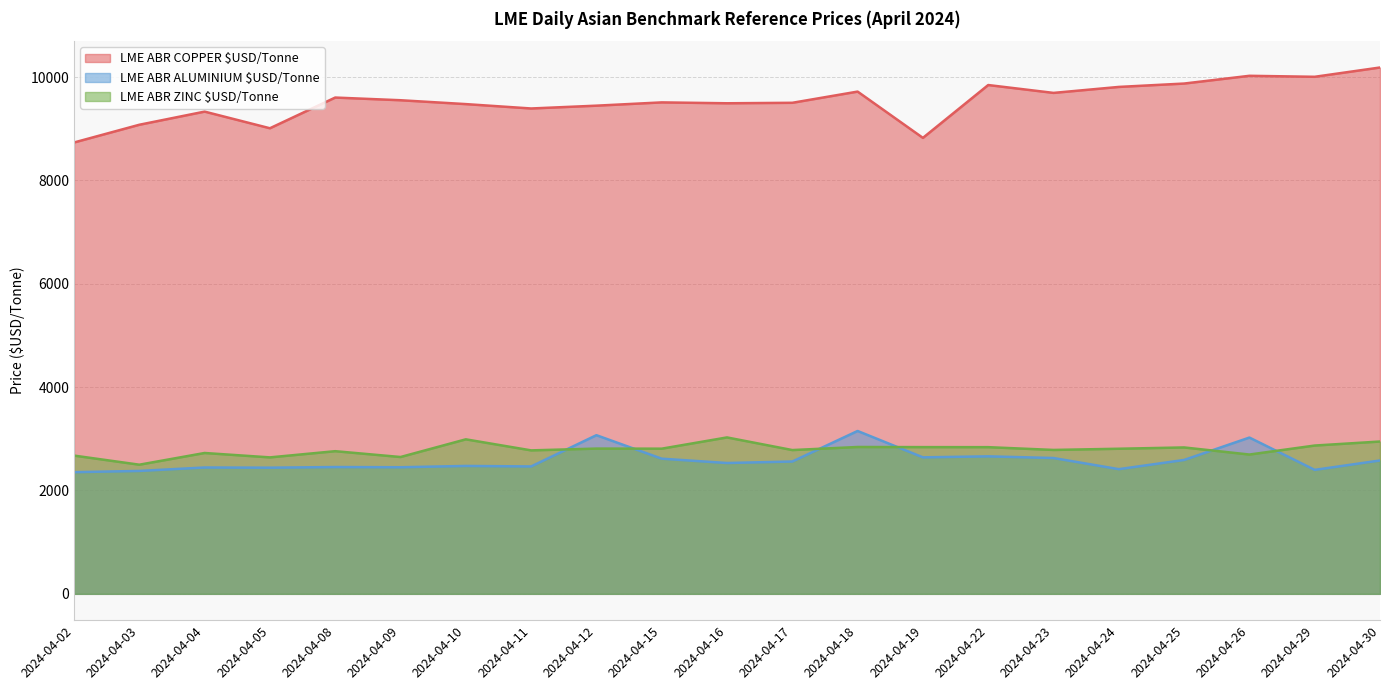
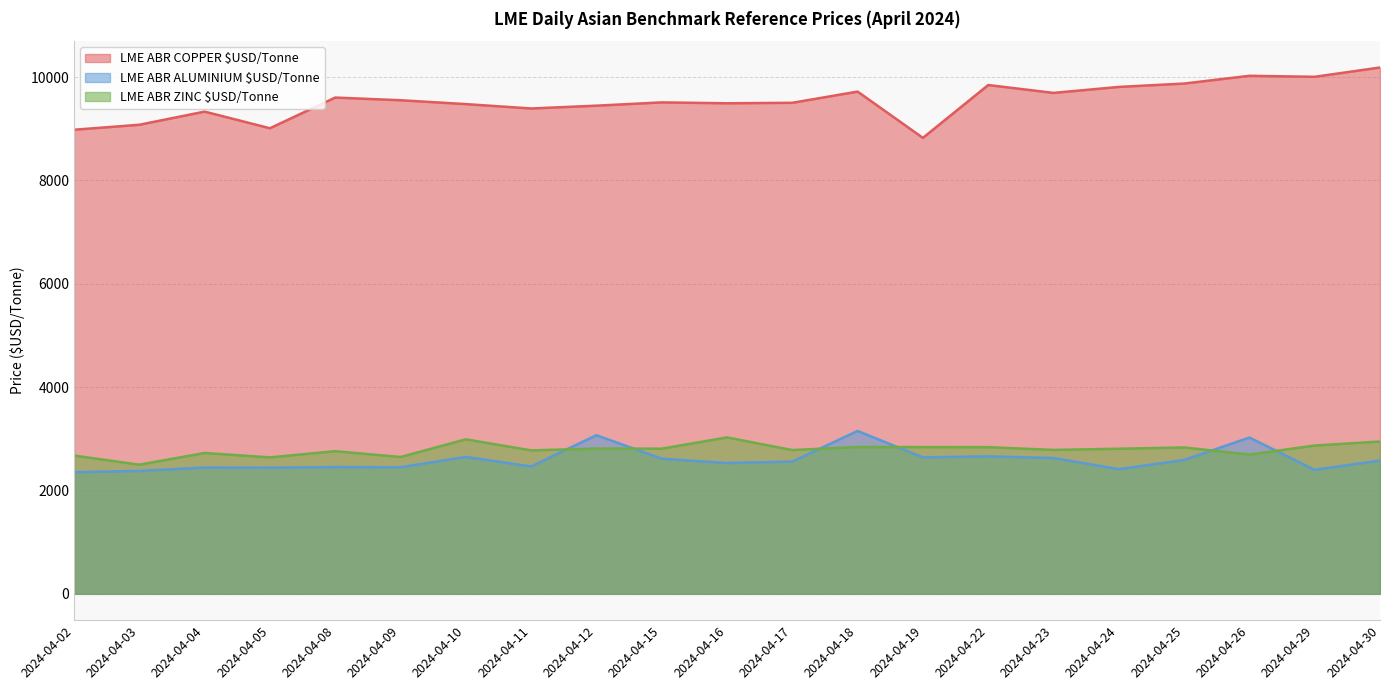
  {
    "LME ABR COPPER $USD/Tonne": {
-     "2024-04-02": 8700,
+     "2024-04-02": 9000,
      "2024-04-03": 9100,
      "2024-04-04": 9300,
      "2024-04-05": 9000,
      "2024-04-08": 9600,
      "2024-04-09": 9600,
      "2024-04-10": 9500,
      "2024-04-11": 9400,
      "2024-04-12": 9400,
      "2024-04-15": 9500,
      "2024-04-16": 9500,
      "2024-04-17": 9500,
      "2024-04-18": 9700,
      "2024-04-19": 8800,
      "2024-04-22": 9800,
      "2024-04-23": 9700,
      "2024-04-24": 9800,
      "2024-04-25": 9900,
      "2024-04-26": 10000,
      "2024-04-29": 10000,
      "2024-04-30": 10200
    },
    "LME ABR ALUMINIUM $USD/Tonne": {
      "2024-04-02": 2400,
      "2024-04-03": 2400,
      "2024-04-04": 2400,
      "2024-04-05": 2400,
      "2024-04-08": 2500,
      "2024-04-09": 2400,
-     "2024-04-10": 2500,
+     "2024-04-10": 2600,
      "2024-04-11": 2500,
      "2024-04-12": 3100,
      "2024-04-15": 2600,
      "2024-04-16": 2500,
      "2024-04-17": 2600,
      "2024-04-18": 3200,
      "2024-04-19": 2600,
      "2024-04-22": 2700,
      "2024-04-23": 2600,
      "2024-04-24": 2400,
      "2024-04-25": 2600,
      "2024-04-26": 3000,
      "2024-04-29": 2400,
      "2024-04-30": 2600
    },
    "LME ABR ZINC $USD/Tonne": {
      "2024-04-02": 2700,
      "2024-04-03": 2500,
      "2024-04-04": 2700,
      "2024-04-05": 2600,
      "2024-04-08": 2800,
      "2024-04-09": 2600,
      "2024-04-10": 3000,
      "2024-04-11": 2800,
      "2024-04-12": 2800,
      "2024-04-15": 2800,
      "2024-04-16": 3000,
      "2024-04-17": 2800,
      "2024-04-18": 2800,
      "2024-04-19": 2800,
      "2024-04-22": 2800,
      "2024-04-23": 2800,
      "2024-04-24": 2800,
      "2024-04-25": 2800,
      "2024-04-26": 2700,
      "2024-04-29": 2900,
      "2024-04-30": 2900
    }
  }
